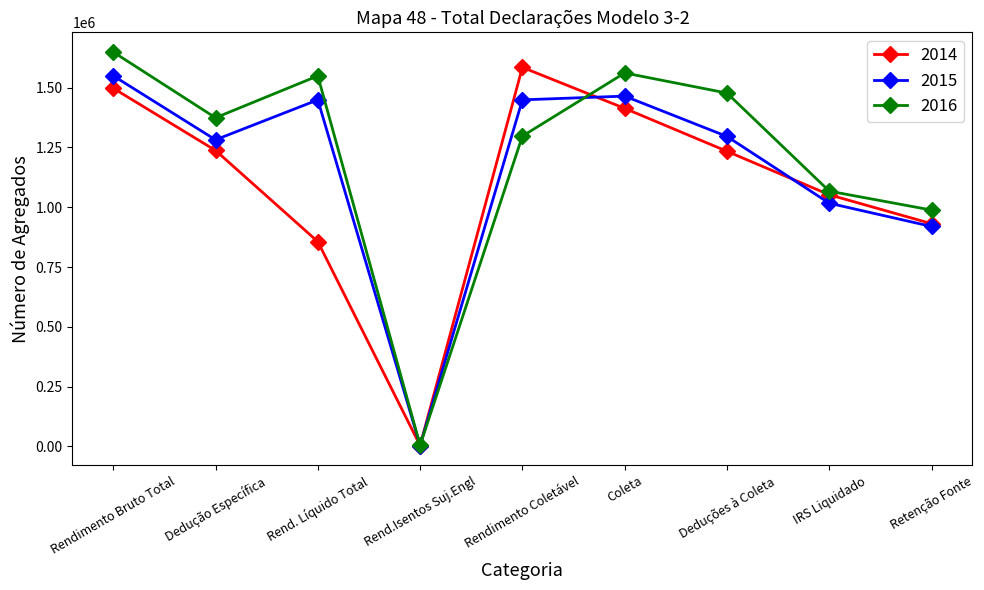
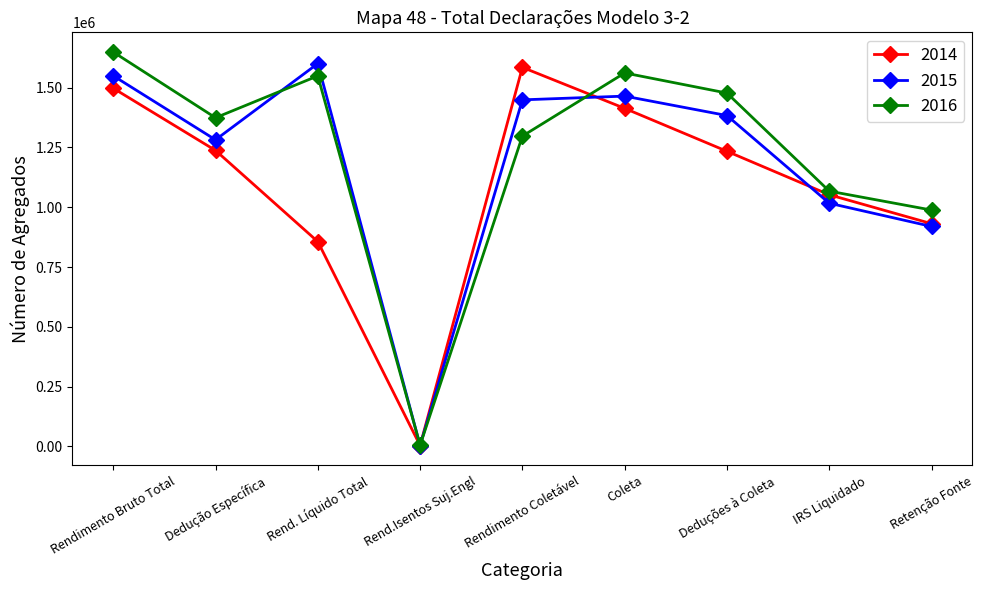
  {
    "2014": {
      "Rendimento Bruto Total": 1500000,
      "Dedução Específica": 1240000,
      "Rend. Líquido Total": 860000,
      "Rendimento Coletável": 1580000,
      "Coleta": 1410000,
      "Deduções à Coleta": 1230000,
      "IRS Liquidado": 1050000,
      "Retenção Fonte": 930000
    },
    "2015": {
      "Rendimento Bruto Total": 1550000,
      "Dedução Específica": 1280000,
-     "Rend. Líquido Total": 1450000,
+     "Rend. Líquido Total": 1600000,
      "Rendimento Coletável": 1450000,
      "Coleta": 1460000,
-     "Deduções à Coleta": 1300000,
+     "Deduções à Coleta": 1380000,
      "IRS Liquidado": 1020000,
      "Retenção Fonte": 920000
    },
    "2016": {
      "Rendimento Bruto Total": 1650000,
      "Dedução Específica": 1370000,
      "Rend. Líquido Total": 1550000,
      "Rendimento Coletável": 1300000,
      "Coleta": 1560000,
      "Deduções à Coleta": 1480000,
      "IRS Liquidado": 1070000,
      "Retenção Fonte": 990000
    }
  }
